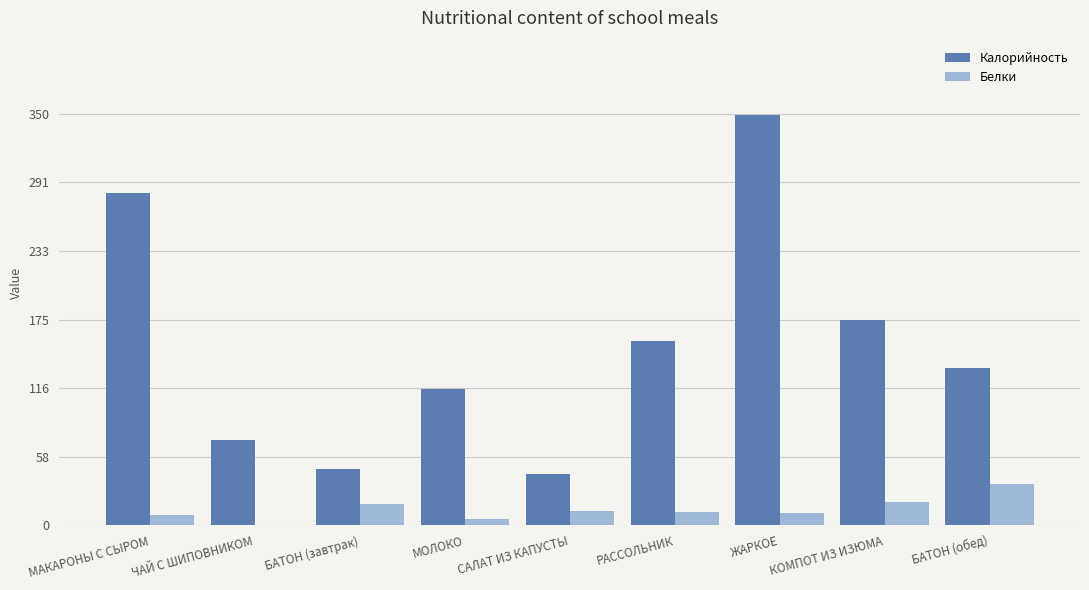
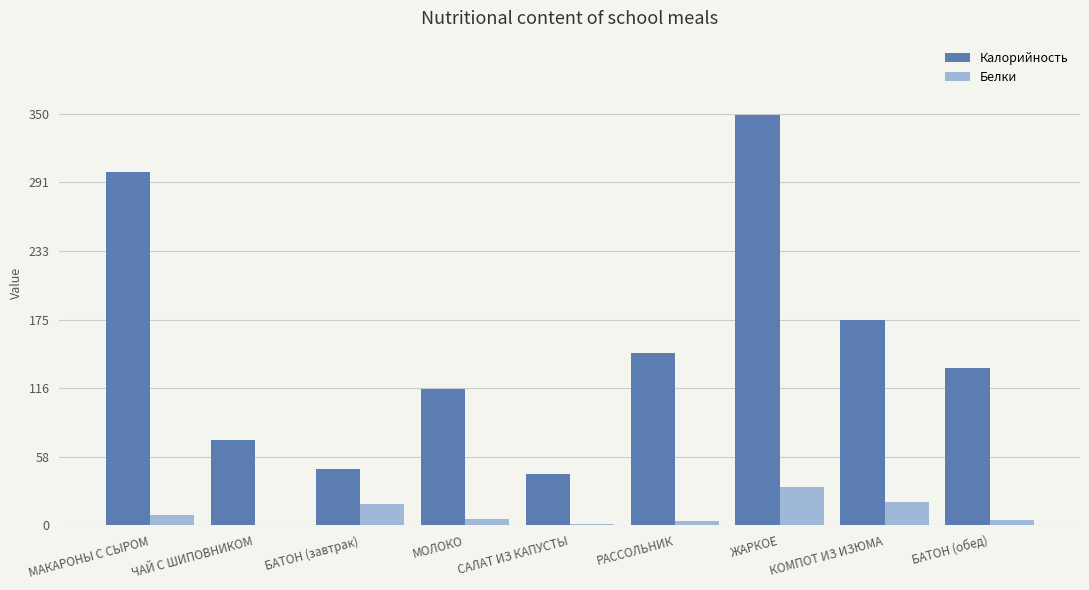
  {
    "Калорийность": {
-     "МАКАРОНЫ С СЫРОМ": 283,
+     "МАКАРОНЫ С СЫРОМ": 300,
      "ЧАЙ С ШИПОВНИКОМ": 72,
      "БАТОН (завтрак)": 48,
      "МОЛОКО": 116,
      "САЛАТ ИЗ КАПУСТЫ": 44,
-     "РАССОЛЬНИК": 157,
+     "РАССОЛЬНИК": 147,
      "ЖАРКОЕ": 349,
      "КОМПОТ ИЗ ИЗЮМА": 175,
      "БАТОН (обед)": 134
    },
    "Белки": {
      "МАКАРОНЫ С СЫРОМ": 9,
      "БАТОН (завтрак)": 18,
      "МОЛОКО": 6,
-     "САЛАТ ИЗ КАПУСТЫ": 12,
-     "РАССОЛЬНИК": 11,
-     "ЖАРКОЕ": 11,
+     "САЛАТ ИЗ КАПУСТЫ": 1,
+     "РАССОЛЬНИК": 4,
+     "ЖАРКОЕ": 33,
      "КОМПОТ ИЗ ИЗЮМА": 20,
-     "БАТОН (обед)": 35
+     "БАТОН (обед)": 5
    }
  }
